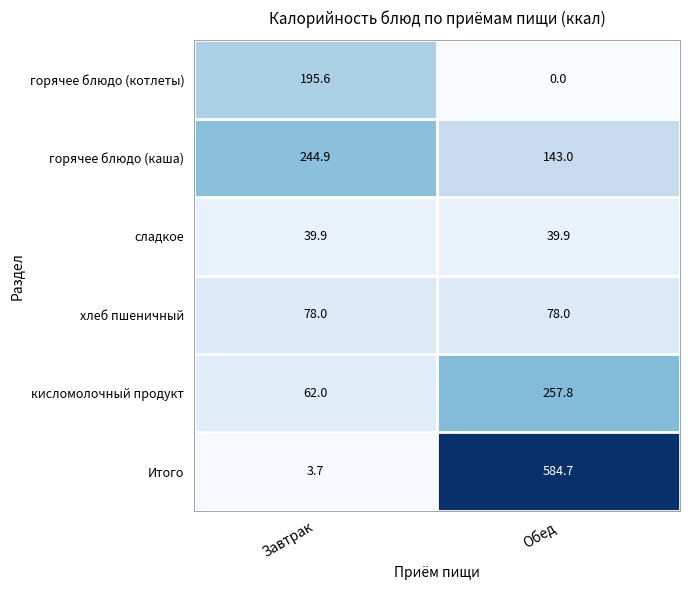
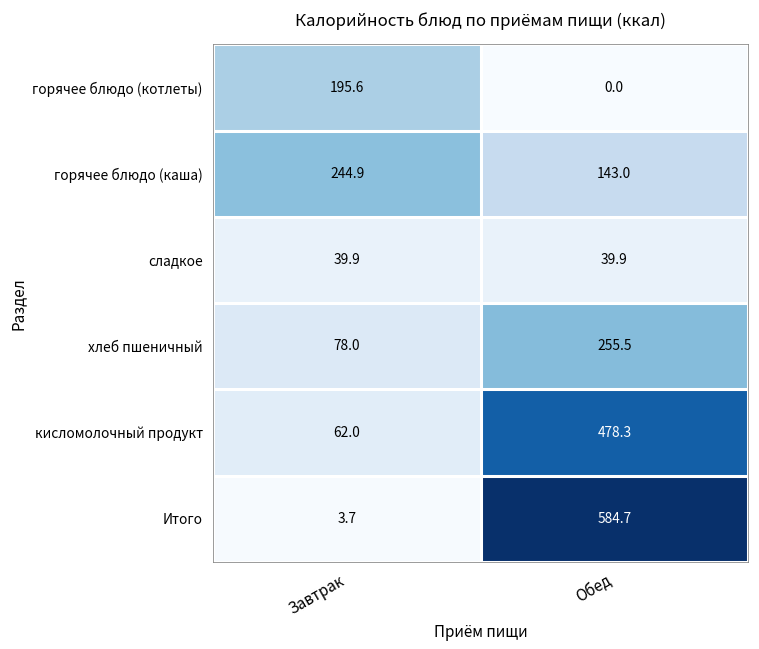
  {
    "горячее блюдо (котлеты)": {
      "Завтрак": 195.6,
      "Обед": 0.0
    },
    "горячее блюдо (каша)": {
      "Завтрак": 244.9,
      "Обед": 143.0
    },
    "сладкое": {
      "Завтрак": 39.9,
      "Обед": 39.9
    },
    "хлеб пшеничный": {
      "Завтрак": 78.0,
-     "Обед": 78.0
+     "Обед": 255.5
    },
    "кисломолочный продукт": {
      "Завтрак": 62.0,
-     "Обед": 257.8
+     "Обед": 478.3
    },
    "Итого": {
      "Завтрак": 3.7,
      "Обед": 584.7
    }
  }
